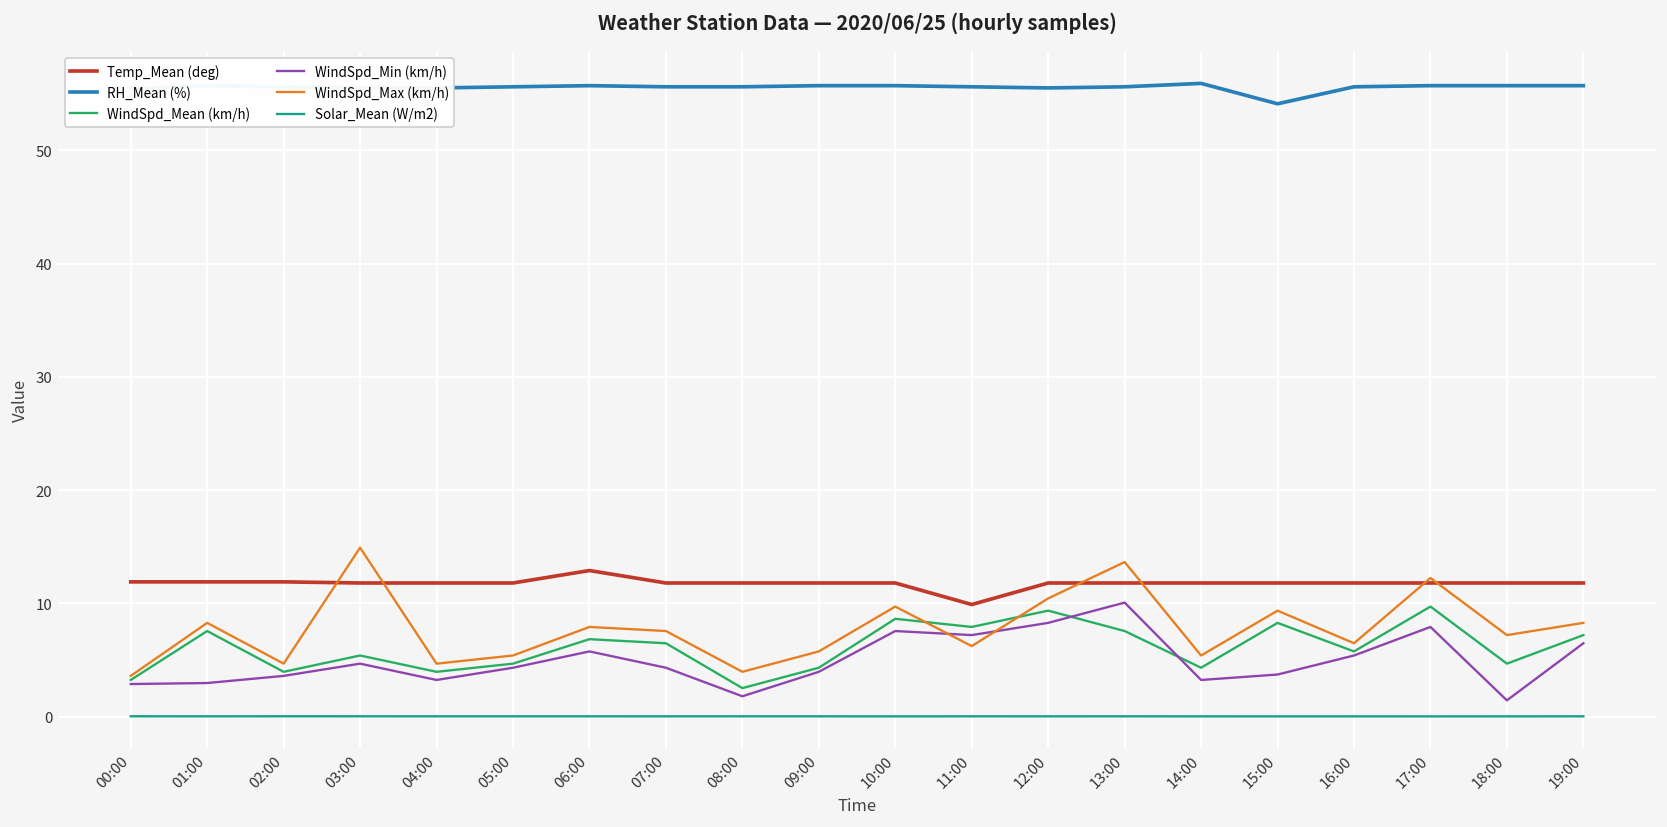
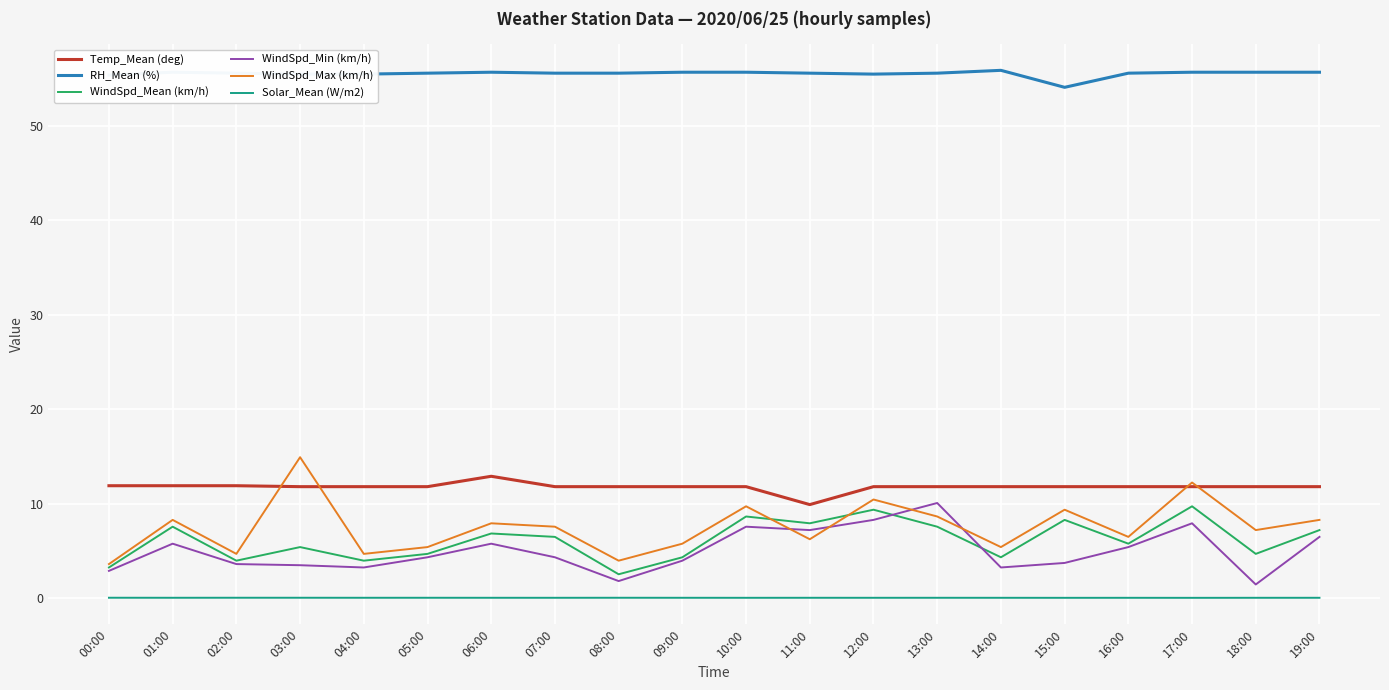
  {
    "Temp_Mean (deg)": {
      "00:00": 12,
      "01:00": 12,
      "02:00": 12,
      "03:00": 12,
      "04:00": 12,
      "05:00": 12,
      "06:00": 13,
      "07:00": 12,
      "08:00": 12,
      "09:00": 12,
      "10:00": 12,
      "11:00": 10,
      "12:00": 12,
      "13:00": 12,
      "14:00": 12,
      "15:00": 12,
      "16:00": 12,
      "17:00": 12,
      "18:00": 12,
      "19:00": 12
    },
    "RH_Mean (%)": {
      "05:00": 56,
      "06:00": 56,
      "07:00": 56,
      "08:00": 56,
      "09:00": 56,
      "10:00": 56,
      "11:00": 56,
      "12:00": 56,
      "13:00": 56,
      "14:00": 56,
      "15:00": 54,
      "16:00": 56,
      "17:00": 56,
      "18:00": 56,
      "19:00": 56
    },
    "WindSpd_Min (km/h)": {
      "00:00": 3,
-     "01:00": 3,
+     "01:00": 6,
      "02:00": 4,
-     "03:00": 5,
+     "03:00": 3,
      "04:00": 3,
      "05:00": 4,
      "06:00": 6,
      "07:00": 4,
      "08:00": 2,
      "09:00": 4,
      "10:00": 8,
      "11:00": 7,
      "12:00": 8,
      "13:00": 10,
      "14:00": 3,
      "15:00": 4,
      "16:00": 5,
      "17:00": 8,
      "18:00": 1,
      "19:00": 6
    },
    "WindSpd_Max (km/h)": {
      "00:00": 4,
      "01:00": 8,
      "02:00": 5,
      "03:00": 15,
      "04:00": 5,
      "05:00": 5,
      "06:00": 8,
      "07:00": 8,
      "08:00": 4,
      "09:00": 6,
      "10:00": 10,
      "11:00": 6,
      "12:00": 10,
-     "13:00": 14,
+     "13:00": 9,
      "14:00": 5,
      "15:00": 9,
      "16:00": 6,
      "17:00": 12,
      "18:00": 7,
      "19:00": 8
    }
  }
